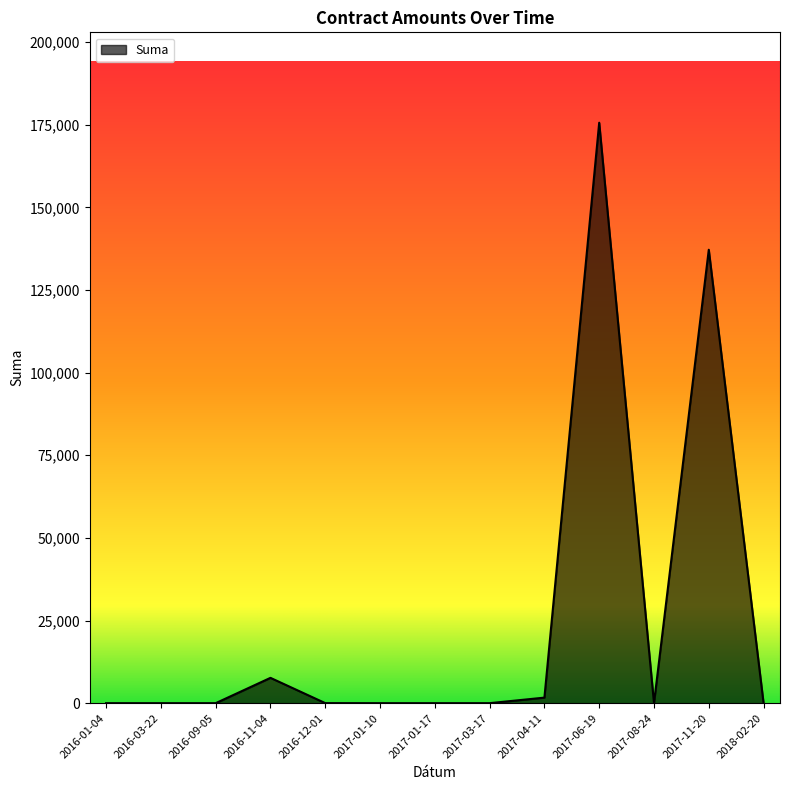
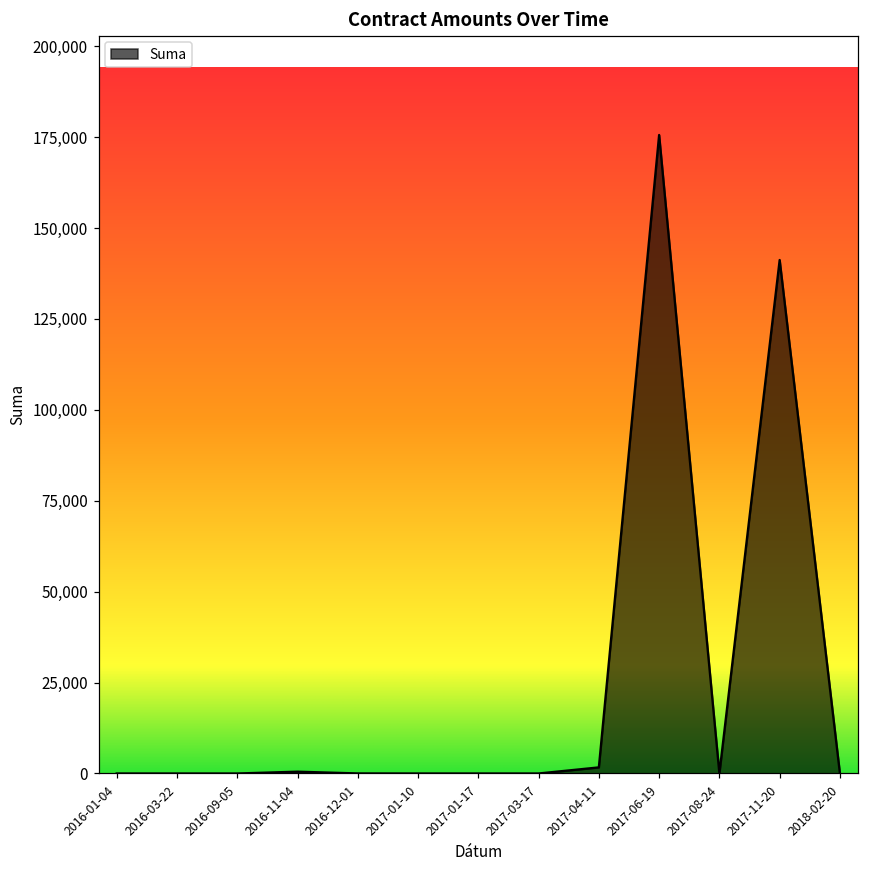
  {
    "2016-01-04": "0",
    "2016-03-22": "0",
    "2016-09-05": "0",
-   "2016-11-04": "8,000",
+   "2016-11-04": "1,000",
    "2016-12-01": "0",
    "2017-01-10": "0",
    "2017-01-17": "0",
    "2017-03-17": "0",
    "2017-04-11": "2,000",
    "2017-06-19": "176,000",
    "2017-08-24": "0",
-   "2017-11-20": "137,000",
+   "2017-11-20": "141,000",
    "2018-02-20": "0"
  }
